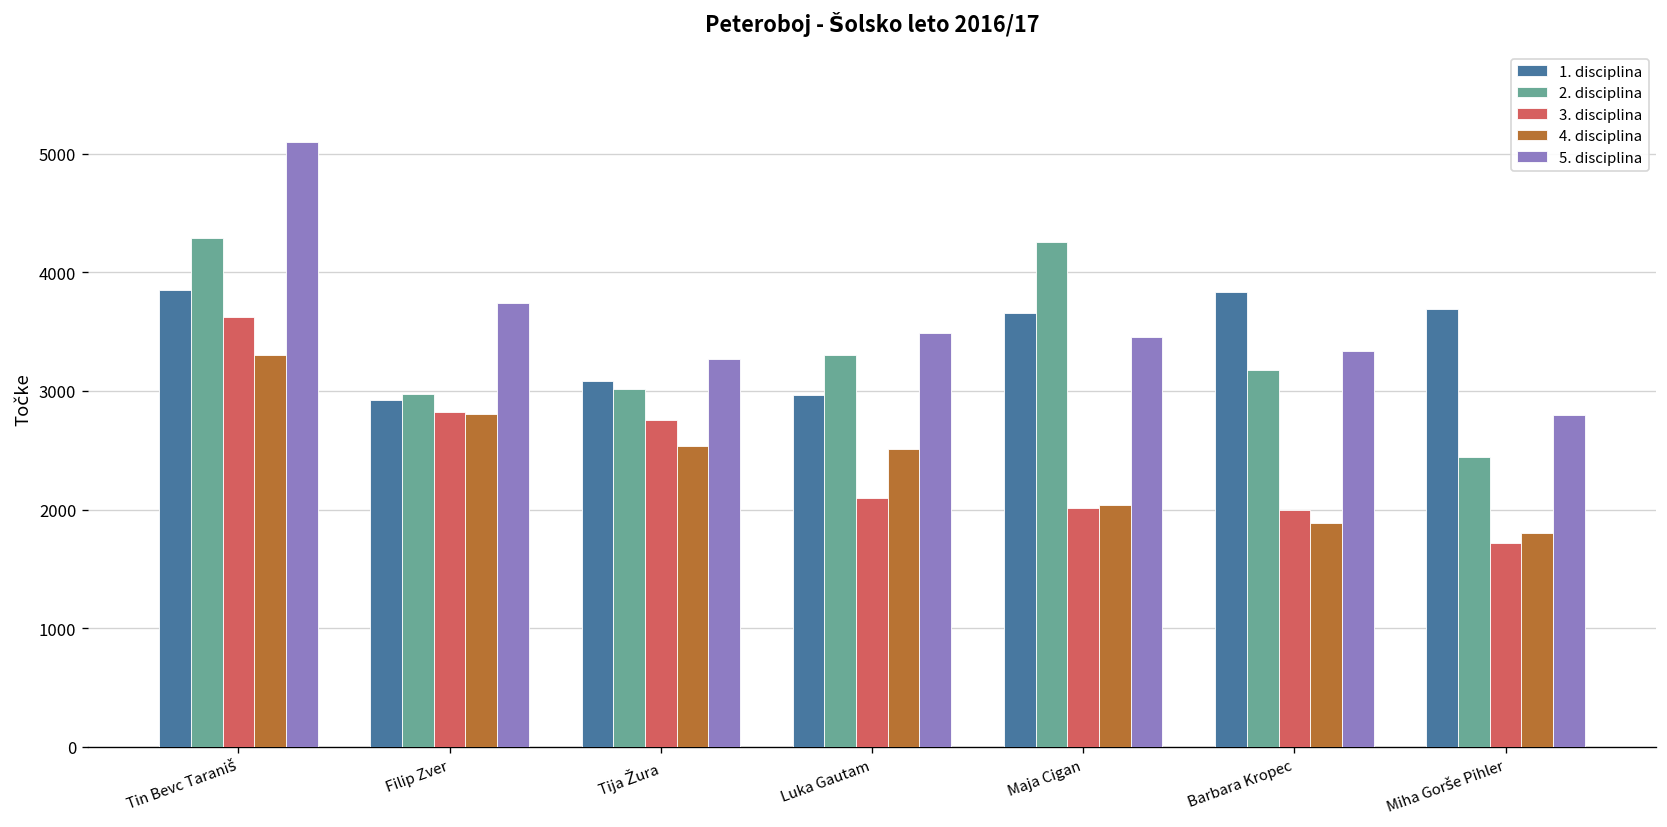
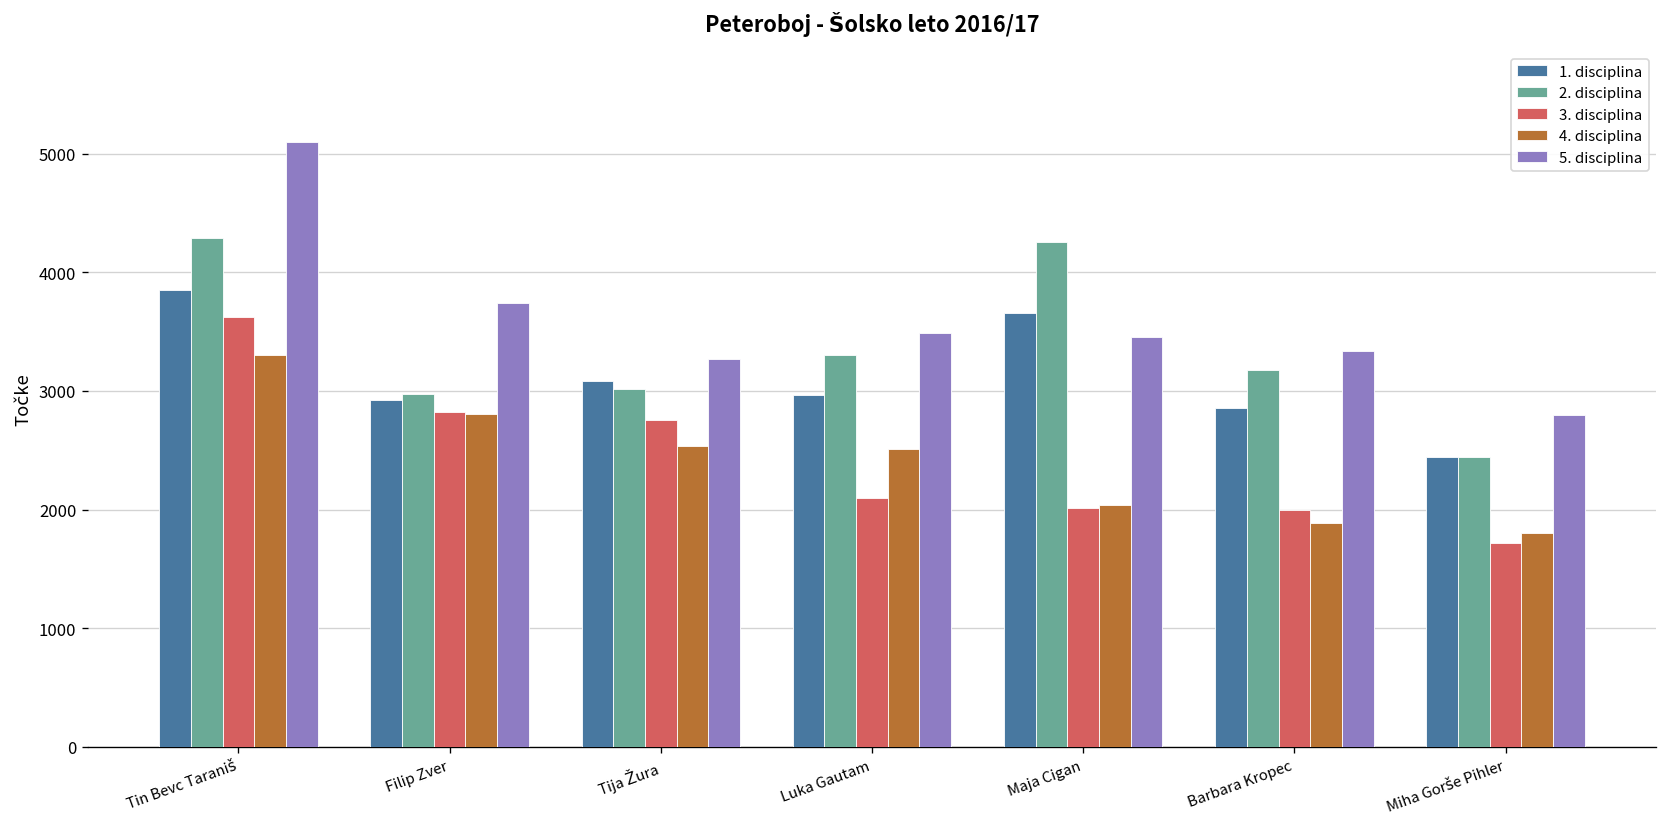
  {
    "1. disciplina": {
      "Tin Bevc Taraniš": 3900,
      "Filip Zver": 2900,
      "Tija Žura": 3100,
      "Luka Gautam": 3000,
      "Maja Cigan": 3700,
-     "Barbara Kropec": 3800,
-     "Miha Gorše Pihler": 3700
+     "Barbara Kropec": 2900,
+     "Miha Gorše Pihler": 2400
    },
    "2. disciplina": {
      "Tin Bevc Taraniš": 4300,
      "Filip Zver": 3000,
      "Tija Žura": 3000,
      "Luka Gautam": 3300,
      "Maja Cigan": 4300,
      "Barbara Kropec": 3200,
      "Miha Gorše Pihler": 2400
    },
    "5. disciplina": {
      "Tin Bevc Taraniš": 5100,
      "Filip Zver": 3700,
      "Tija Žura": 3300,
      "Luka Gautam": 3500,
      "Maja Cigan": 3500,
      "Barbara Kropec": 3300,
      "Miha Gorše Pihler": 2800
    }
  }
